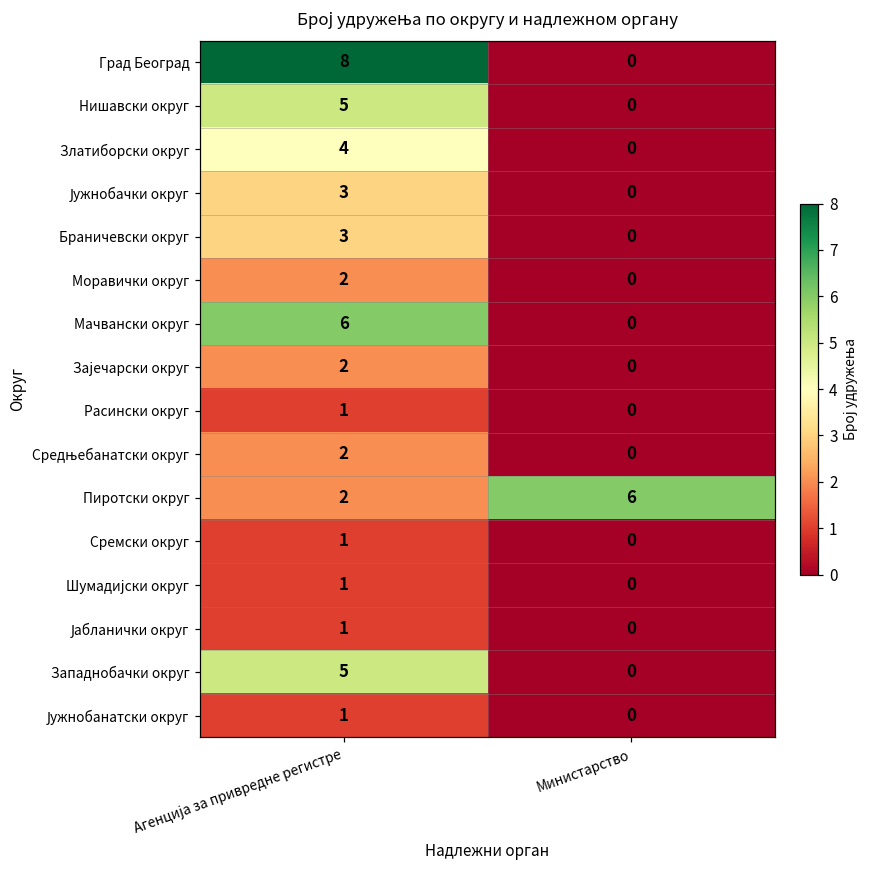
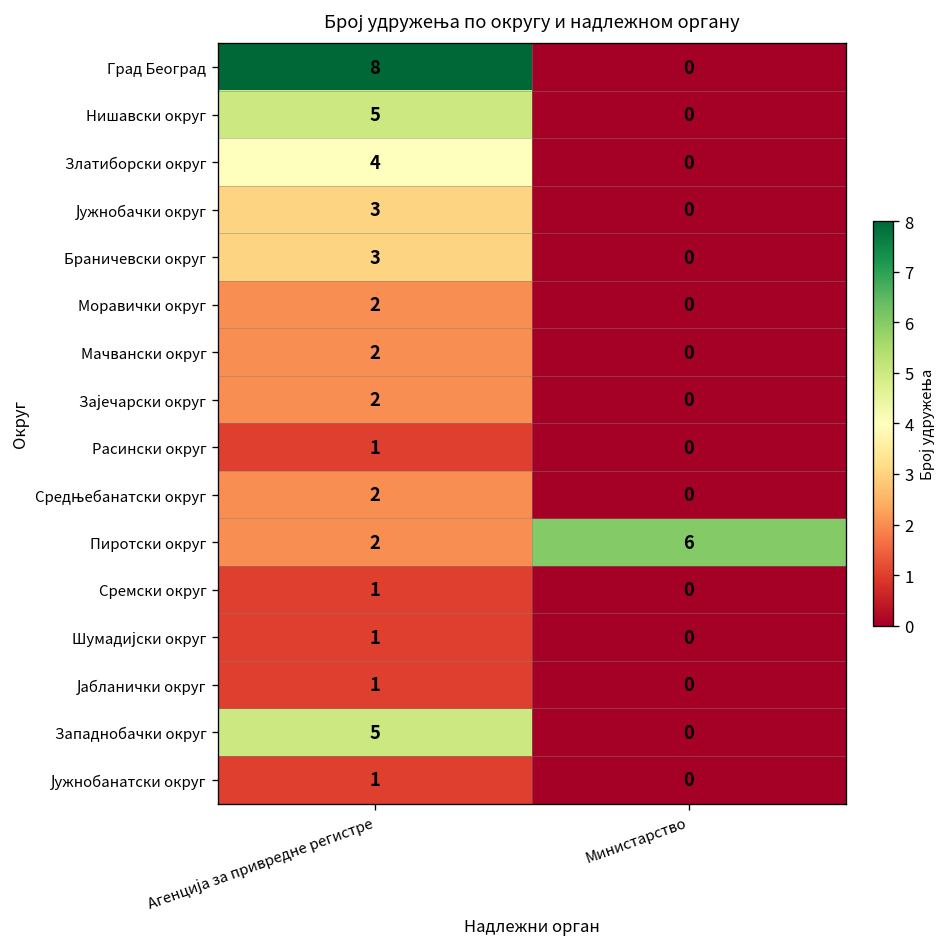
  {
    "Град Београд": {
      "Агенција за привредне регистре": 8,
      "Министарство": 0
    },
    "Нишавски округ": {
      "Агенција за привредне регистре": 5,
      "Министарство": 0
    },
    "Златиборски округ": {
      "Агенција за привредне регистре": 4,
      "Министарство": 0
    },
    "Јужнобачки округ": {
      "Агенција за привредне регистре": 3,
      "Министарство": 0
    },
    "Браничевски округ": {
      "Агенција за привредне регистре": 3,
      "Министарство": 0
    },
    "Моравички округ": {
      "Агенција за привредне регистре": 2,
      "Министарство": 0
    },
    "Мачвански округ": {
-     "Агенција за привредне регистре": 6,
+     "Агенција за привредне регистре": 2,
      "Министарство": 0
    },
    "Зајечарски округ": {
      "Агенција за привредне регистре": 2,
      "Министарство": 0
    },
    "Расински округ": {
      "Агенција за привредне регистре": 1,
      "Министарство": 0
    },
    "Средњебанатски округ": {
      "Агенција за привредне регистре": 2,
      "Министарство": 0
    },
    "Пиротски округ": {
      "Агенција за привредне регистре": 2,
      "Министарство": 6
    },
    "Сремски округ": {
      "Агенција за привредне регистре": 1,
      "Министарство": 0
    },
    "Шумадијски округ": {
      "Агенција за привредне регистре": 1,
      "Министарство": 0
    },
    "Јабланички округ": {
      "Агенција за привредне регистре": 1,
      "Министарство": 0
    },
    "Западнобачки округ": {
      "Агенција за привредне регистре": 5,
      "Министарство": 0
    },
    "Јужнобанатски округ": {
      "Агенција за привредне регистре": 1,
      "Министарство": 0
    }
  }
